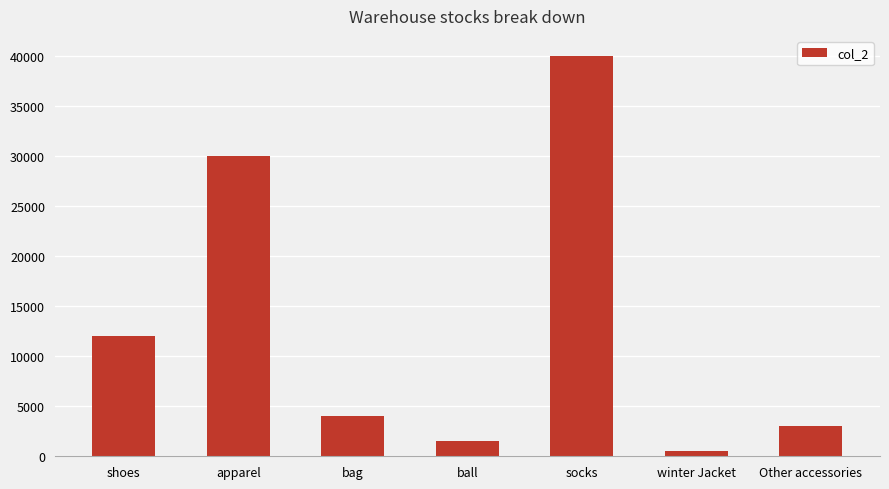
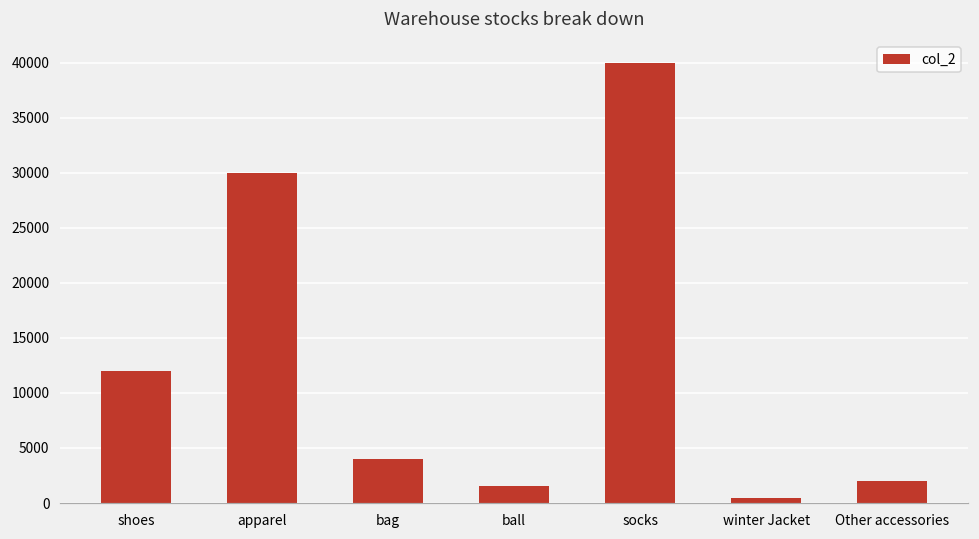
  {
    "shoes": 12000,
    "apparel": 30000,
    "bag": 4000,
    "ball": 1500,
    "socks": 40000,
    "winter Jacket": 500,
-   "Other accessories": 3000
+   "Other accessories": 2000
  }
